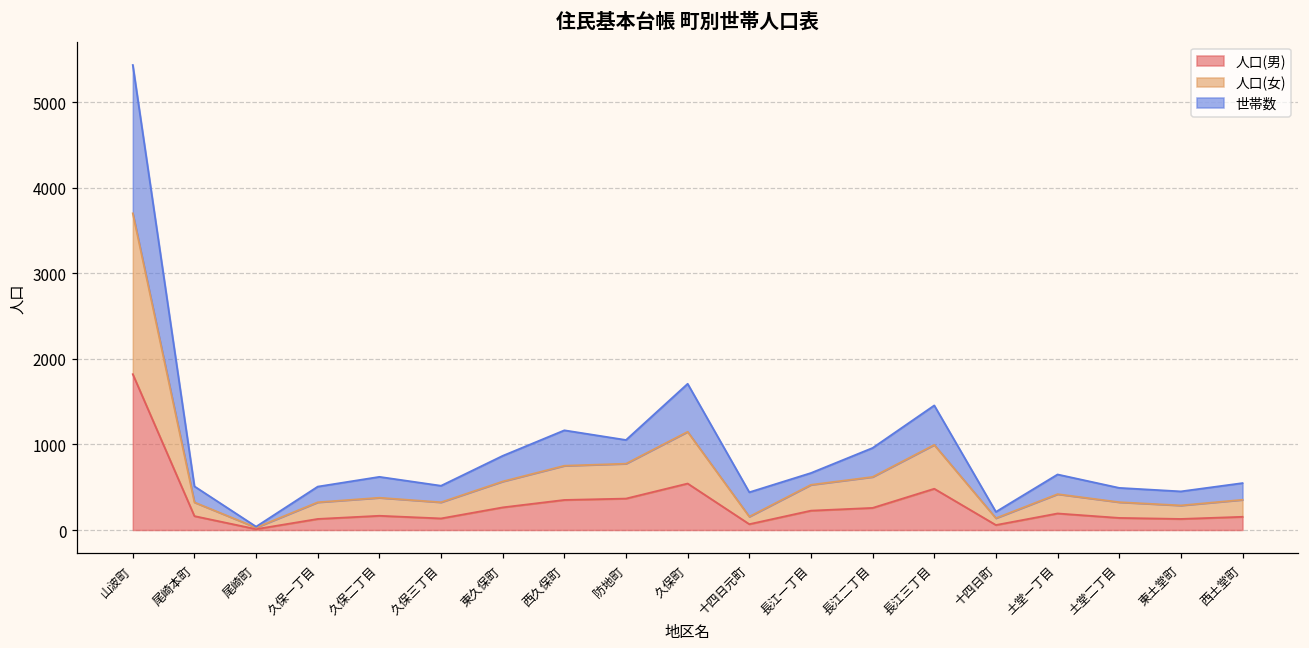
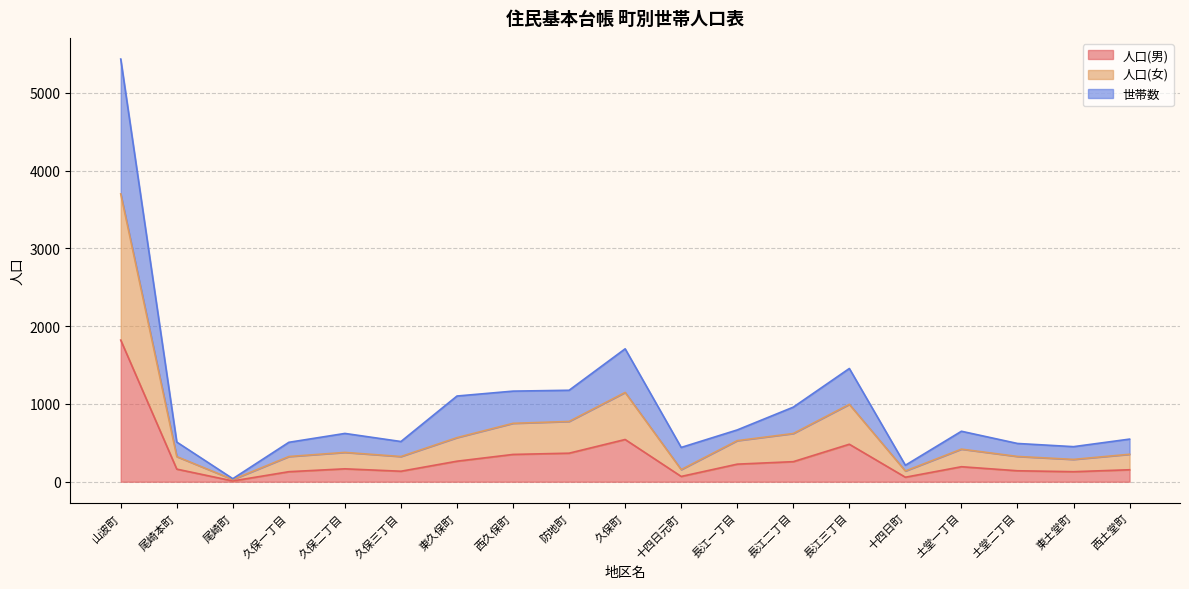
  {
    "世帯数": {
      "山波町": 1700,
      "尾崎本町": 200,
      "久保一丁目": 200,
      "久保二丁目": 200,
      "久保三丁目": 200,
-     "東久保町": 300,
+     "東久保町": 500,
      "西久保町": 400,
-     "防地町": 300,
+     "防地町": 400,
      "久保町": 600,
      "十四日元町": 300,
      "長江一丁目": 100,
      "長江二丁目": 300,
      "長江三丁目": 500,
      "十四日町": 100,
      "土堂一丁目": 200,
      "土堂二丁目": 200,
      "東土堂町": 200,
      "西土堂町": 200
    }
  }
